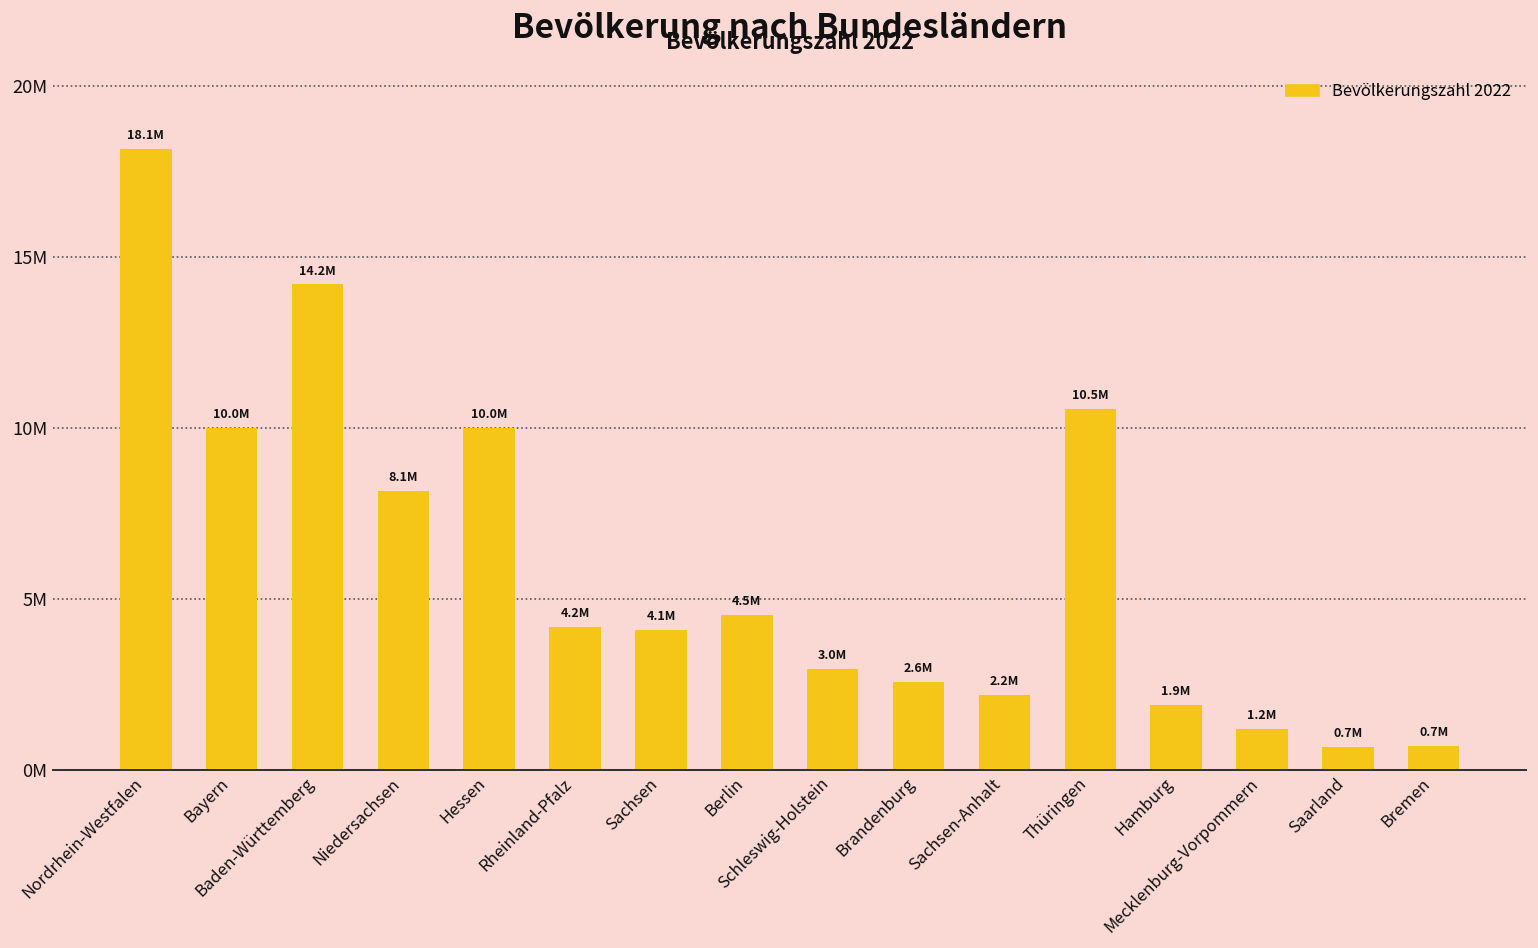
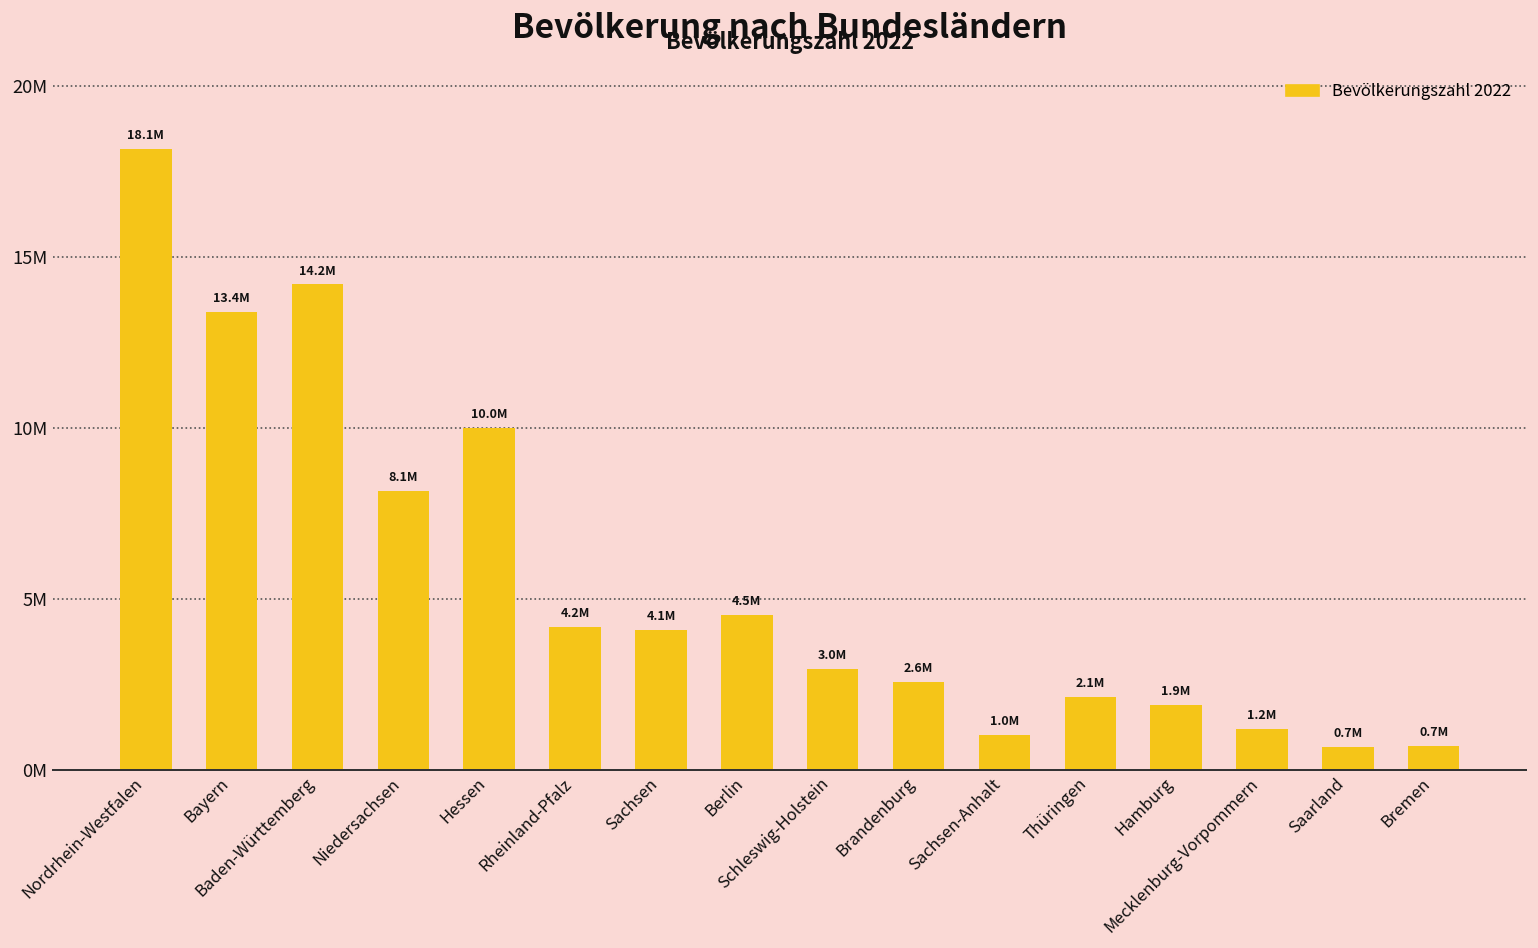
  {
    "Nordrhein-Westfalen": "18.1M",
-   "Bayern": "10.0M",
+   "Bayern": "13.4M",
    "Baden-Württemberg": "14.2M",
    "Niedersachsen": "8.1M",
    "Hessen": "10.0M",
    "Rheinland-Pfalz": "4.2M",
    "Sachsen": "4.1M",
    "Berlin": "4.5M",
    "Schleswig-Holstein": "3.0M",
    "Brandenburg": "2.6M",
-   "Sachsen-Anhalt": "2.2M",
-   "Thüringen": "10.5M",
+   "Sachsen-Anhalt": "1.0M",
+   "Thüringen": "2.1M",
    "Hamburg": "1.9M",
    "Mecklenburg-Vorpommern": "1.2M",
    "Saarland": "0.7M",
    "Bremen": "0.7M"
  }
